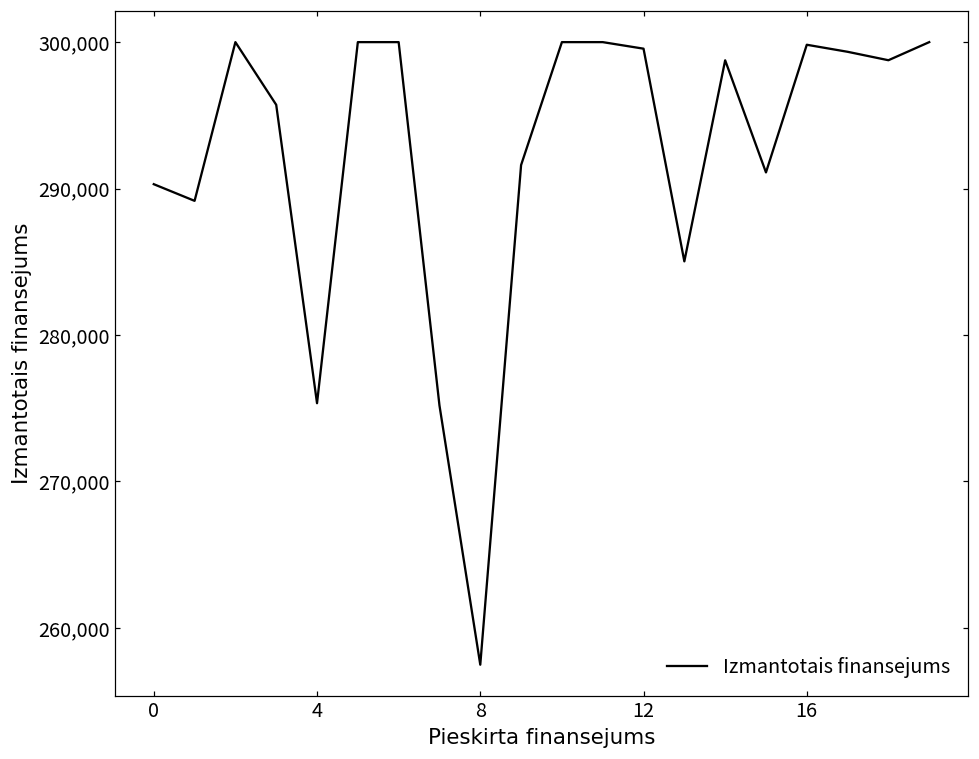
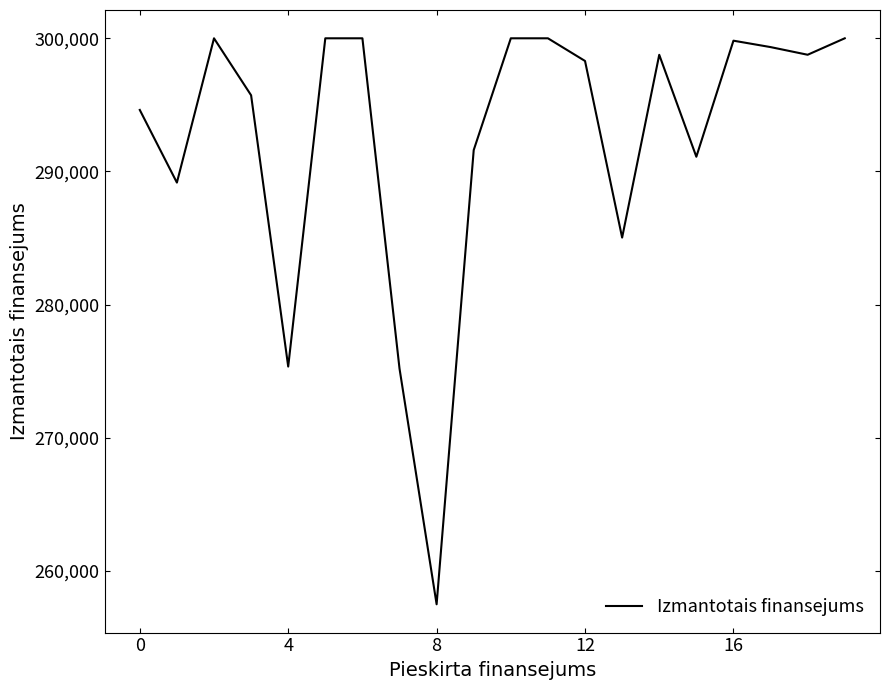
  {
-   "0": "290,300",
+   "0": "294,600",
    "4": "275,300",
    "8": "257,500",
-   "12": "299,600",
+   "12": "298,300",
    "16": "299,800"
  }
